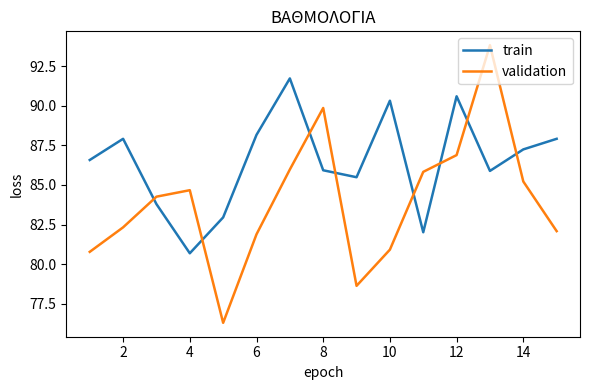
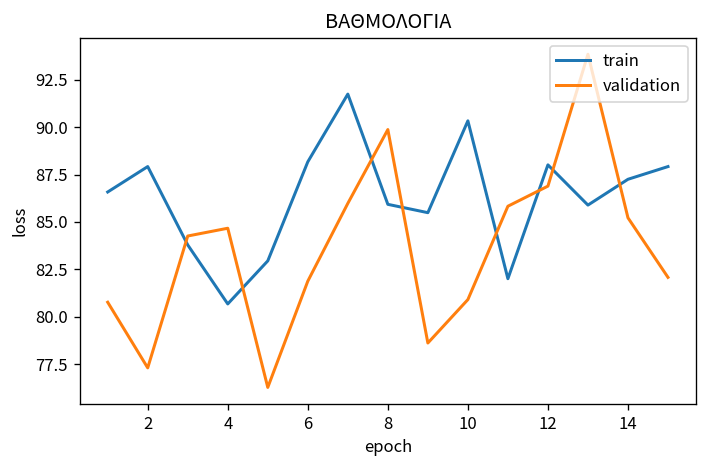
  {
    "train": {
      "2": 87.9,
      "4": 80.7,
      "6": 88.2,
      "8": 85.9,
      "10": 90.3,
-     "12": 90.6,
+     "12": 88.0,
      "14": 87.3
    },
    "validation": {
-     "2": 82.3,
+     "2": 77.3,
      "4": 84.7,
      "6": 81.9,
      "8": 89.9,
      "10": 80.9,
      "12": 86.9,
      "14": 85.2
    }
  }
